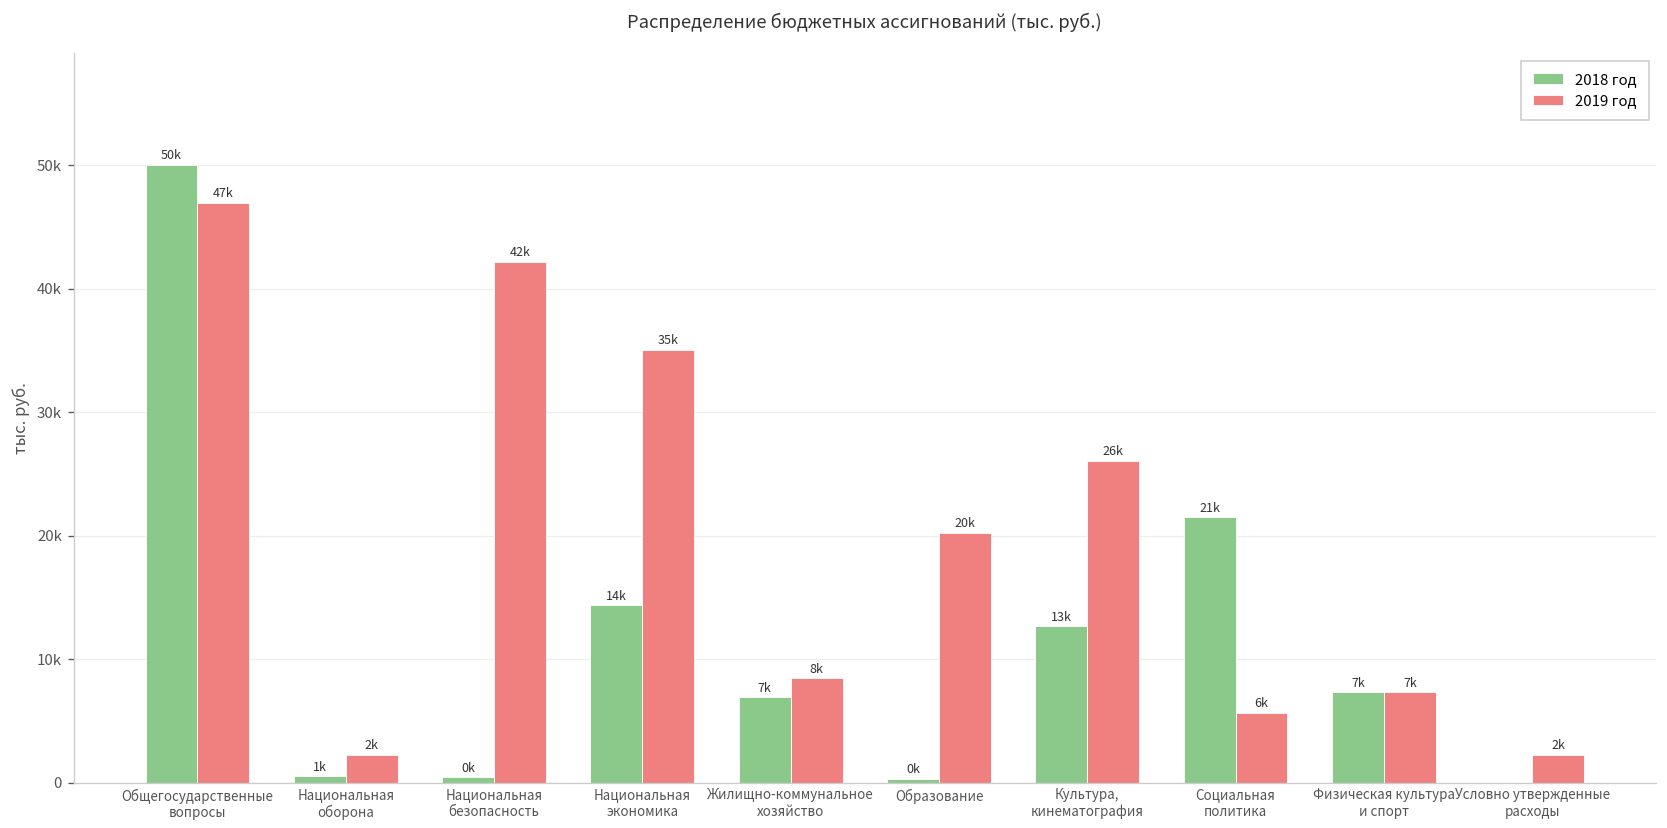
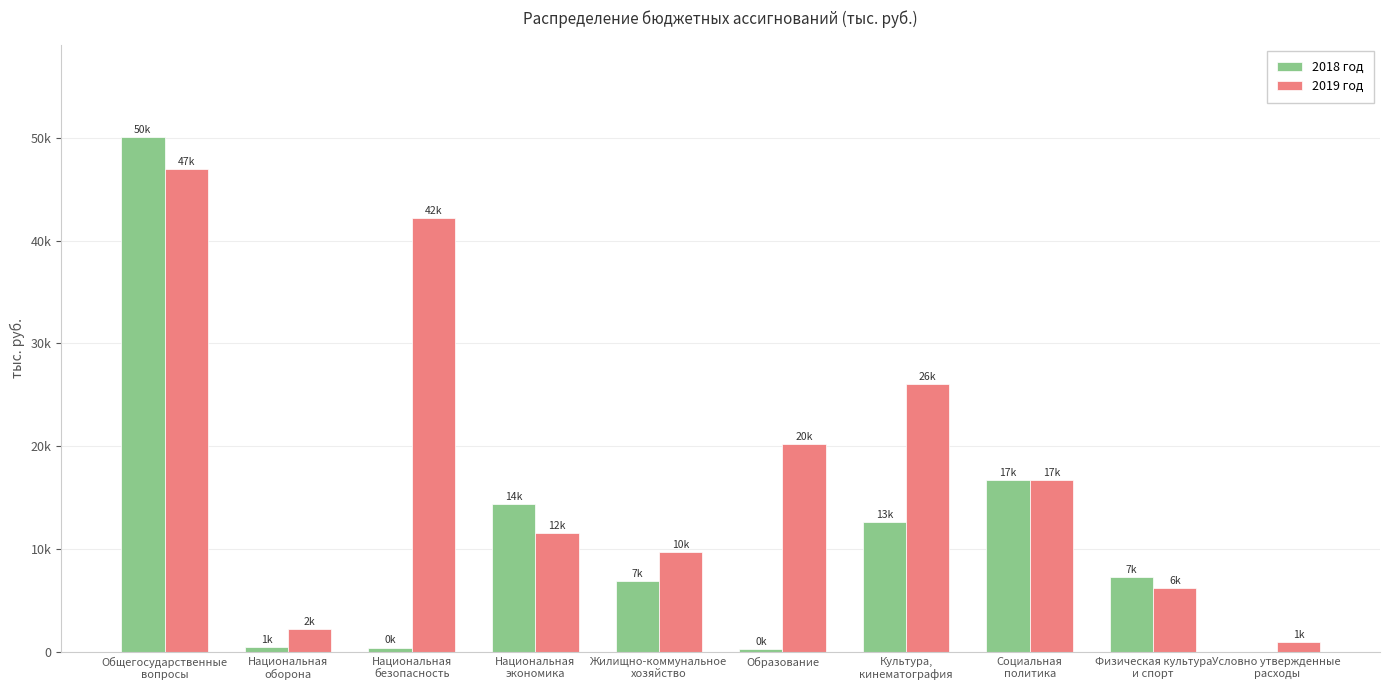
  {
    "2018 год": {
      "Общегосударственные вопросы": "50k",
      "Национальная оборона": "1k",
      "Национальная экономика": "14k",
      "Жилищно-коммунальное хозяйство": "7k",
      "Культура, кинематография": "13k",
-     "Социальная политика": "21k",
+     "Социальная политика": "17k",
      "Физическая культура и спорт": "7k"
    },
    "2019 год": {
      "Общегосударственные вопросы": "47k",
      "Национальная оборона": "2k",
      "Национальная безопасность": "42k",
-     "Национальная экономика": "35k",
-     "Жилищно-коммунальное хозяйство": "8k",
+     "Национальная экономика": "12k",
+     "Жилищно-коммунальное хозяйство": "10k",
      "Образование": "20k",
      "Культура, кинематография": "26k",
-     "Социальная политика": "6k",
-     "Физическая культура и спорт": "7k",
-     "Условно утвержденные расходы": "2k"
+     "Социальная политика": "17k",
+     "Физическая культура и спорт": "6k",
+     "Условно утвержденные расходы": "1k"
    }
  }
